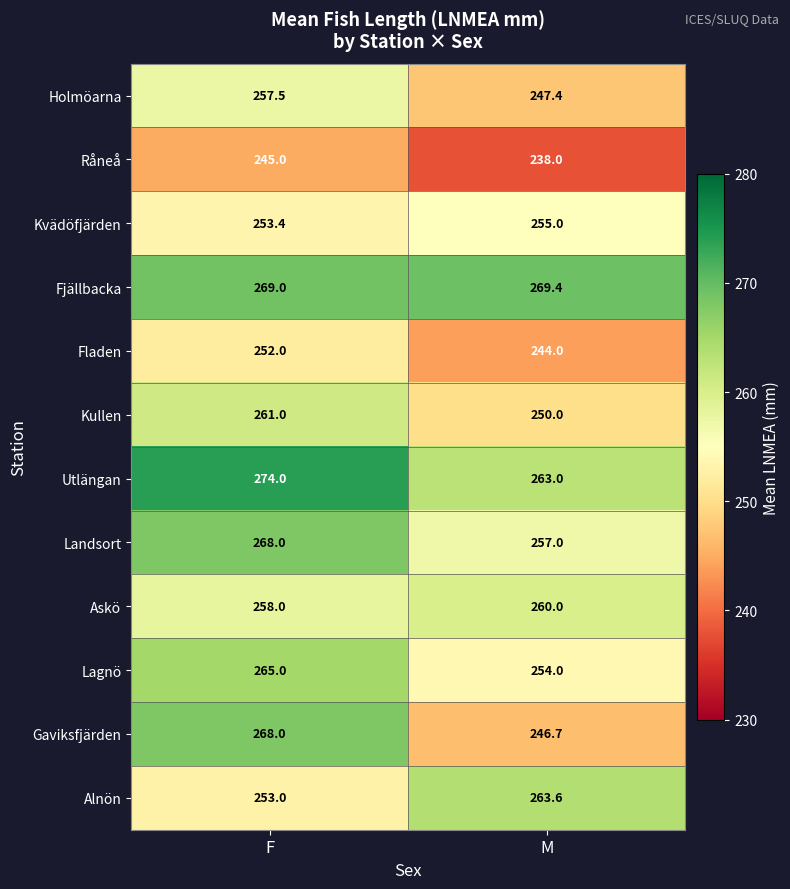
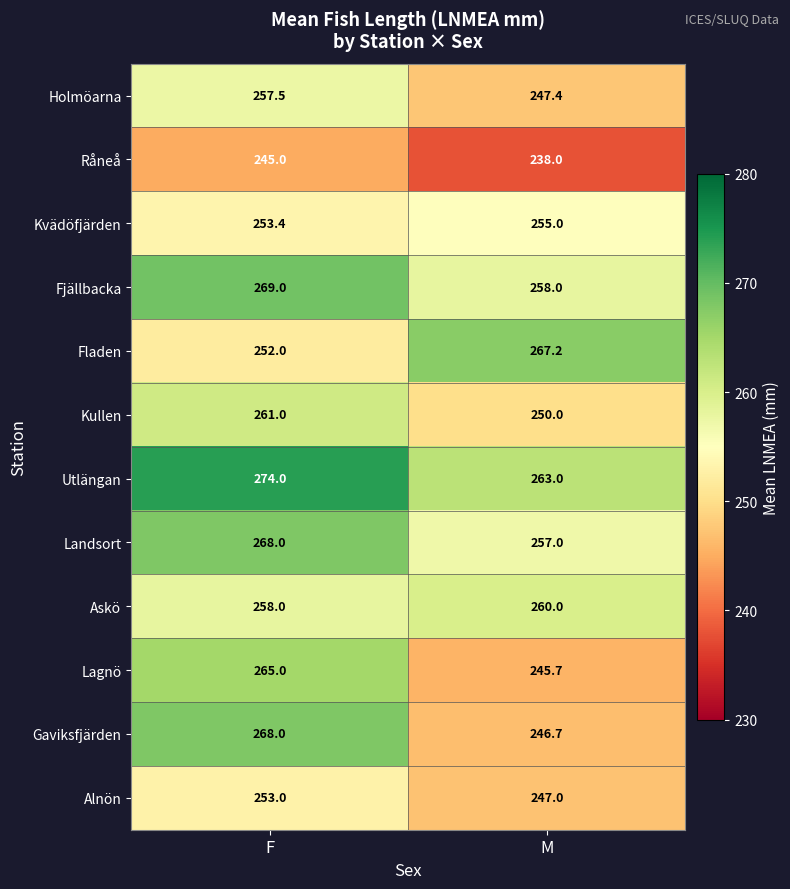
  {
    "Holmöarna": {
      "F": 257.5,
      "M": 247.4
    },
    "Råneå": {
      "F": 245.0,
      "M": 238.0
    },
    "Kvädöfjärden": {
      "F": 253.4,
      "M": 255.0
    },
    "Fjällbacka": {
      "F": 269.0,
-     "M": 269.4
+     "M": 258.0
    },
    "Fladen": {
      "F": 252.0,
-     "M": 244.0
+     "M": 267.2
    },
    "Kullen": {
      "F": 261.0,
      "M": 250.0
    },
    "Utlängan": {
      "F": 274.0,
      "M": 263.0
    },
    "Landsort": {
      "F": 268.0,
      "M": 257.0
    },
    "Askö": {
      "F": 258.0,
      "M": 260.0
    },
    "Lagnö": {
      "F": 265.0,
-     "M": 254.0
+     "M": 245.7
    },
    "Gaviksfjärden": {
      "F": 268.0,
      "M": 246.7
    },
    "Alnön": {
      "F": 253.0,
-     "M": 263.6
+     "M": 247.0
    }
  }
